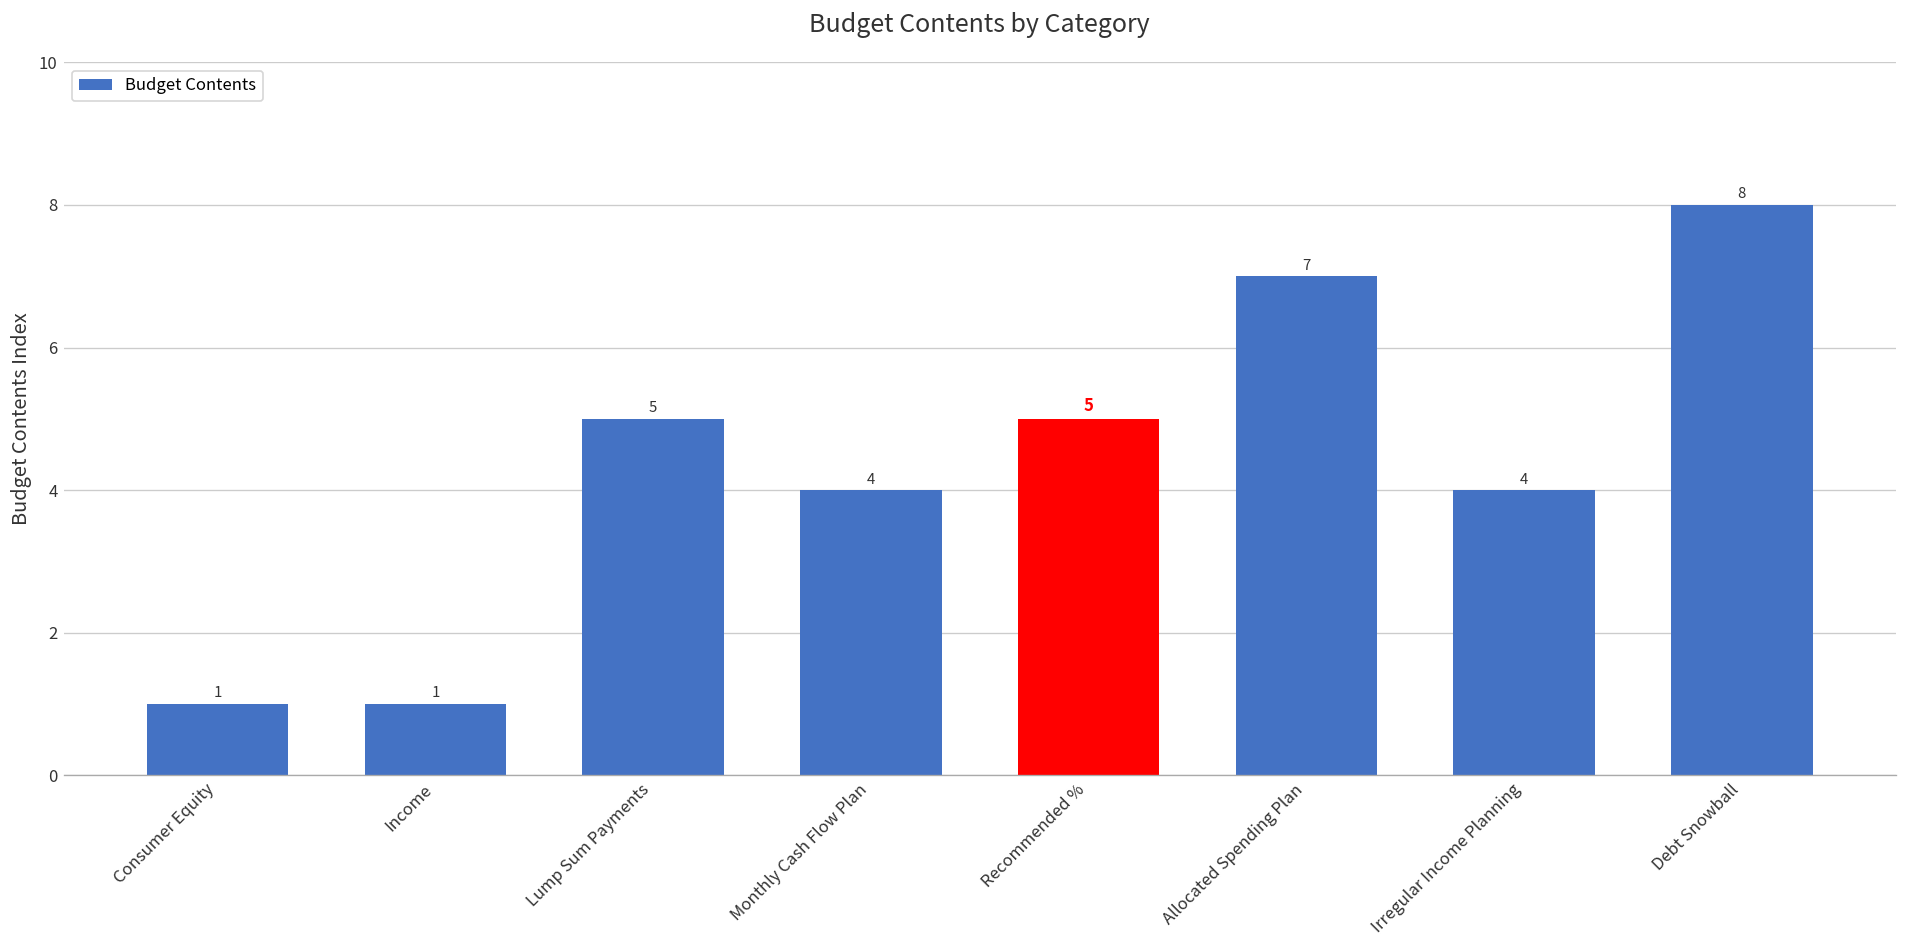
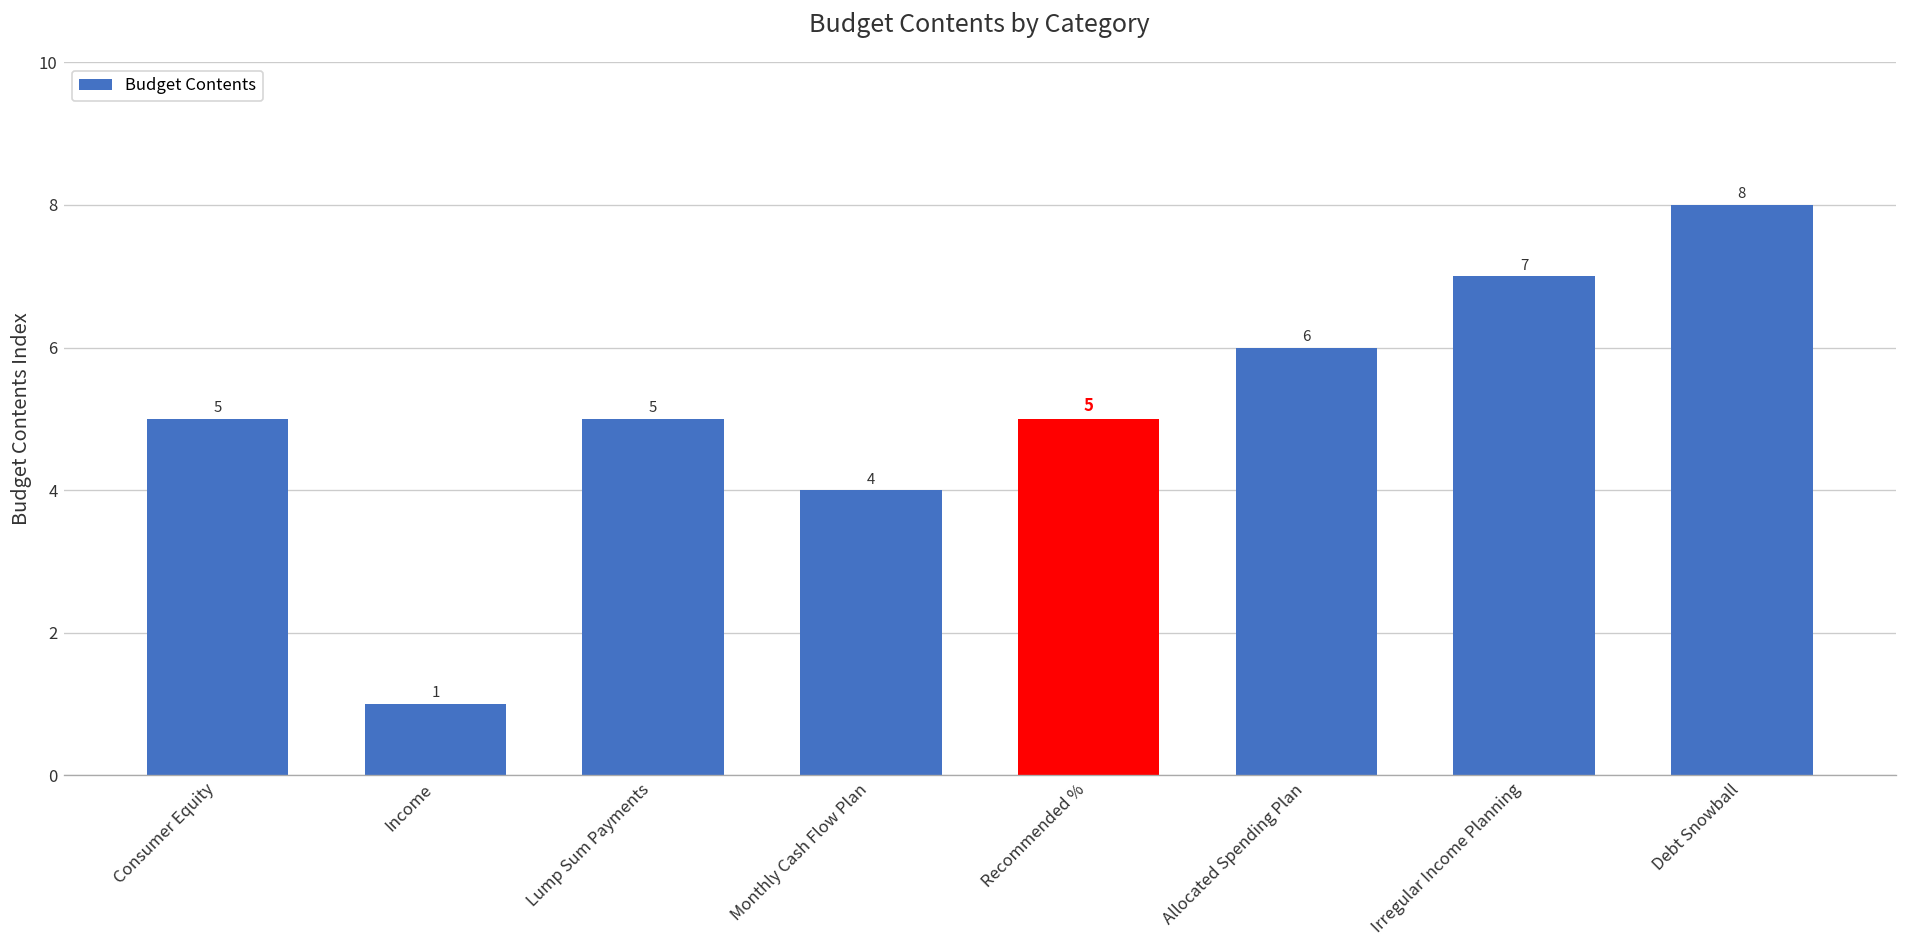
  {
-   "Consumer Equity": 1,
+   "Consumer Equity": 5,
    "Income": 1,
    "Lump Sum Payments": 5,
    "Monthly Cash Flow Plan": 4,
    "Recommended %": 5,
-   "Allocated Spending Plan": 7,
-   "Irregular Income Planning": 4,
+   "Allocated Spending Plan": 6,
+   "Irregular Income Planning": 7,
    "Debt Snowball": 8
  }
